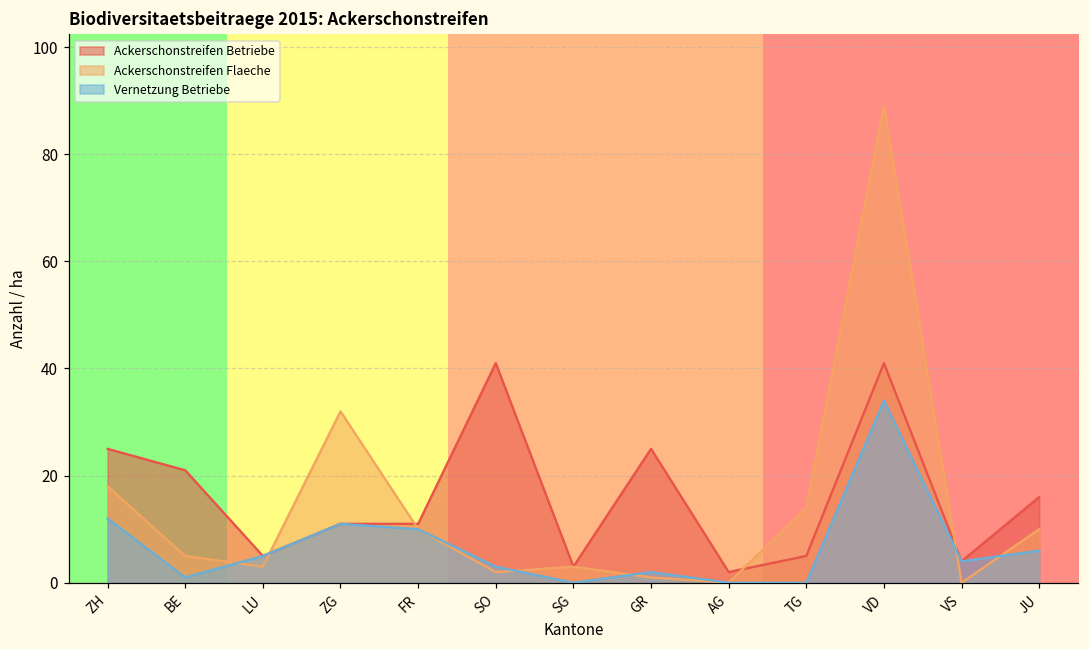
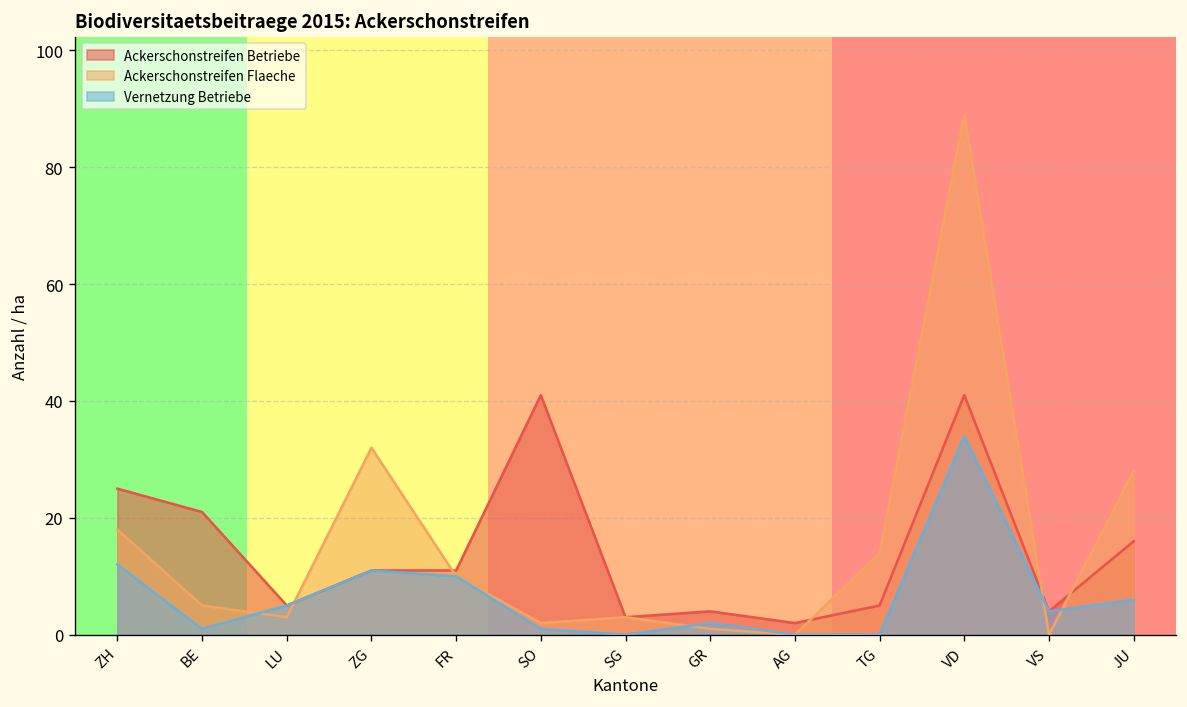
  {
    "Ackerschonstreifen Betriebe": {
      "ZH": 25,
      "BE": 21,
      "FR": 11,
      "SO": 41,
-     "GR": 25,
+     "GR": 4,
      "AG": 2,
      "TG": 5,
      "VD": 41,
      "JU": 16
    },
    "Ackerschonstreifen Flaeche": {
      "ZH": 18,
      "BE": 5,
      "LU": 3,
      "ZG": 32,
      "SO": 2,
      "GR": 1,
      "TG": 14,
      "VD": 89,
      "VS": 0,
-     "JU": 10
+     "JU": 28
    },
    "Vernetzung Betriebe": {
      "ZH": 12,
      "BE": 1,
-     "SO": 3,
+     "SO": 1,
      "SG": 0,
      "GR": 2,
      "TG": 0,
      "VD": 34,
      "JU": 6
    }
  }
